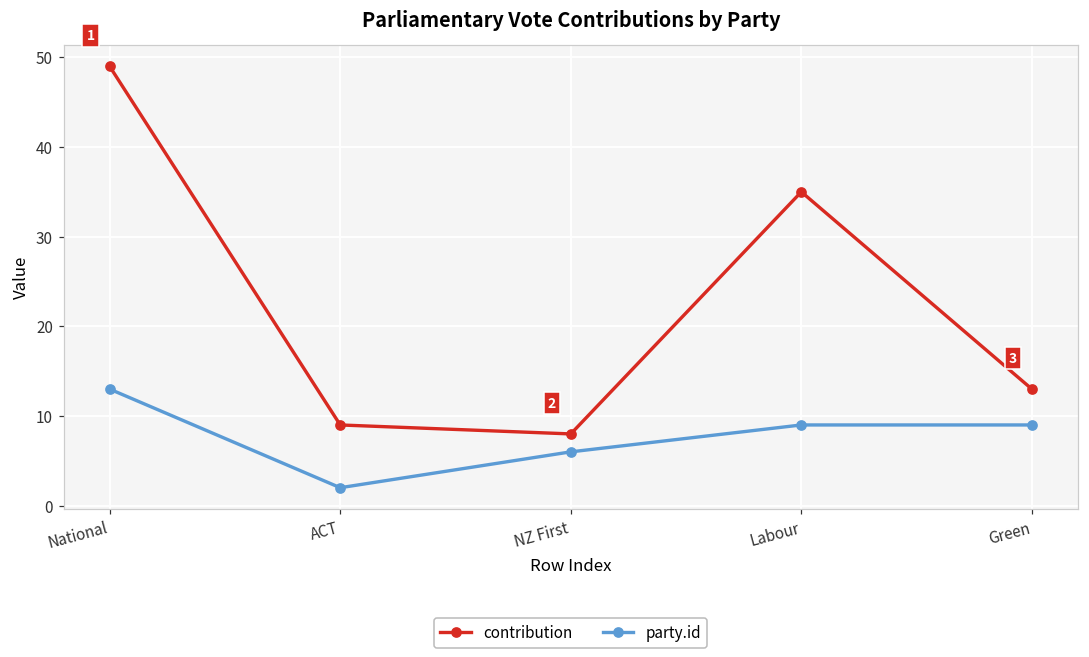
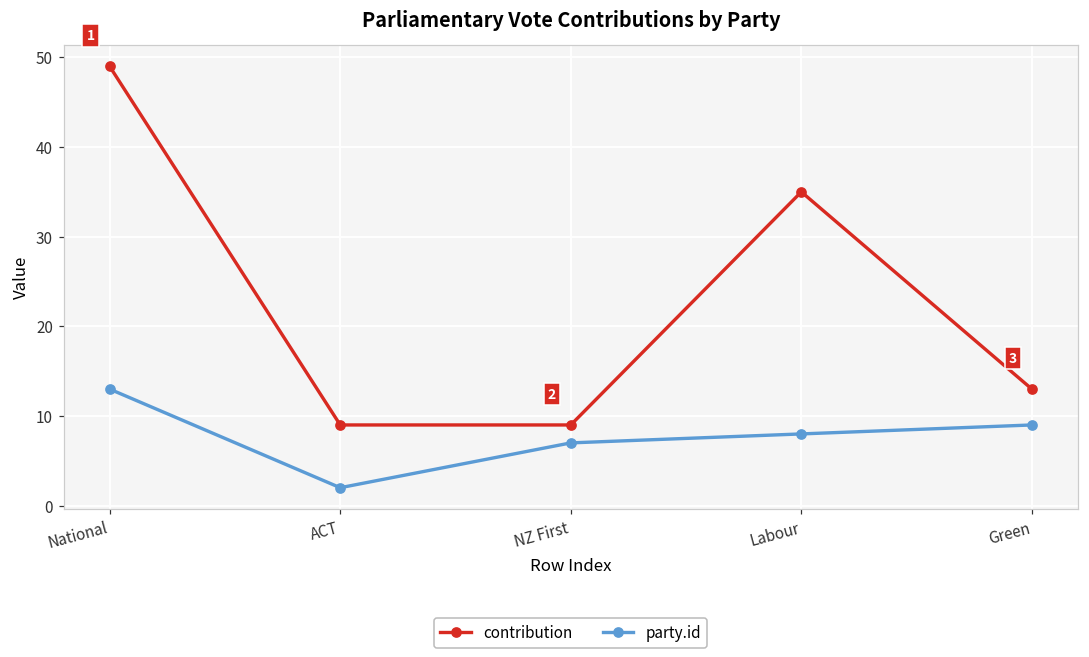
  {
    "contribution": {
      "National": 49,
      "ACT": 9,
-     "NZ First": 8,
+     "NZ First": 9,
      "Labour": 35,
      "Green": 13
    },
    "party.id": {
      "National": 13,
      "ACT": 2,
-     "NZ First": 6,
-     "Labour": 9,
+     "NZ First": 7,
+     "Labour": 8,
      "Green": 9
    }
  }
